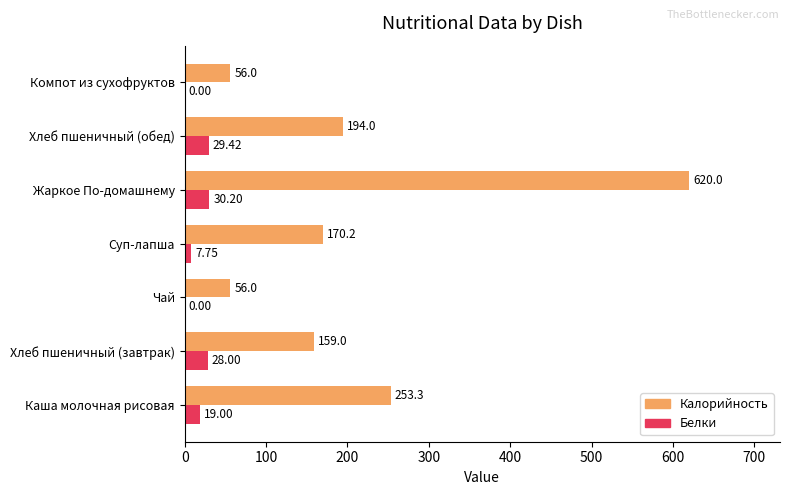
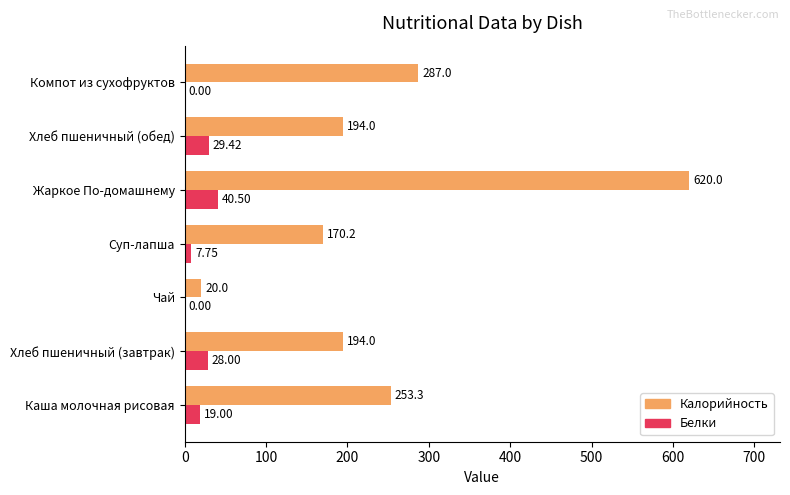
  {
    "Калорийность": {
-     "Компот из сухофруктов": 56.0,
+     "Компот из сухофруктов": 287.0,
      "Хлеб пшеничный (обед)": 194.0,
      "Жаркое По-домашнему": 620.0,
      "Суп-лапша": 170.2,
-     "Чай": 56.0,
-     "Хлеб пшеничный (завтрак)": 159.0,
+     "Чай": 20.0,
+     "Хлеб пшеничный (завтрак)": 194.0,
      "Каша молочная рисовая": 253.3
    },
    "Белки": {
      "Компот из сухофруктов": 0.00,
      "Хлеб пшеничный (обед)": 29.42,
-     "Жаркое По-домашнему": 30.20,
+     "Жаркое По-домашнему": 40.50,
      "Суп-лапша": 7.75,
      "Чай": 0.00,
      "Хлеб пшеничный (завтрак)": 28.00,
      "Каша молочная рисовая": 19.00
    }
  }
